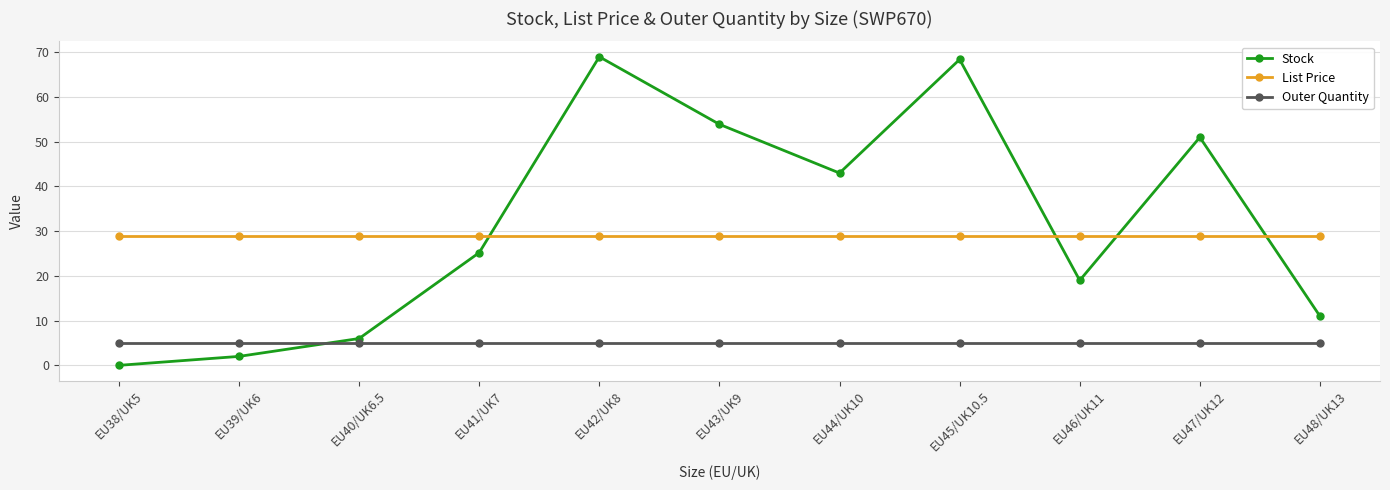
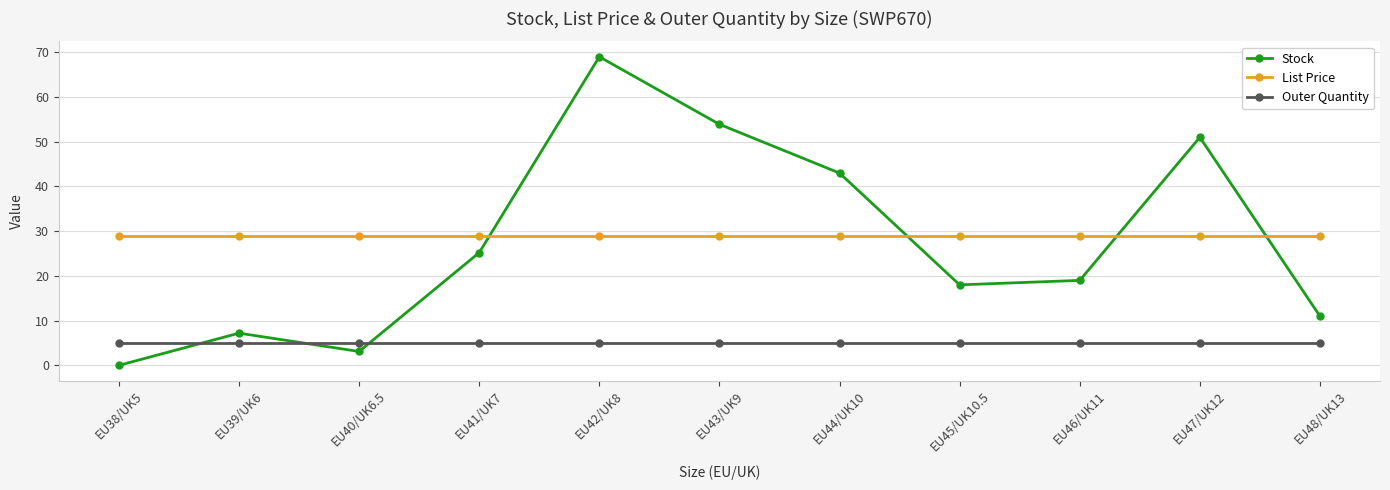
  {
    "Stock": {
      "EU38/UK5": 0,
-     "EU39/UK6": 2,
-     "EU40/UK6.5": 6,
+     "EU39/UK6": 7,
+     "EU40/UK6.5": 3,
      "EU41/UK7": 25,
      "EU42/UK8": 69,
      "EU43/UK9": 54,
      "EU44/UK10": 43,
-     "EU45/UK10.5": 68,
+     "EU45/UK10.5": 18,
      "EU46/UK11": 19,
      "EU47/UK12": 51,
      "EU48/UK13": 11
    },
    "List Price": {
      "EU38/UK5": 29,
      "EU39/UK6": 29,
      "EU40/UK6.5": 29,
      "EU41/UK7": 29,
      "EU42/UK8": 29,
      "EU43/UK9": 29,
      "EU44/UK10": 29,
      "EU45/UK10.5": 29,
      "EU46/UK11": 29,
      "EU47/UK12": 29,
      "EU48/UK13": 29
    },
    "Outer Quantity": {
      "EU38/UK5": 5,
      "EU39/UK6": 5,
      "EU40/UK6.5": 5,
      "EU41/UK7": 5,
      "EU42/UK8": 5,
      "EU43/UK9": 5,
      "EU44/UK10": 5,
      "EU45/UK10.5": 5,
      "EU46/UK11": 5,
      "EU47/UK12": 5,
      "EU48/UK13": 5
    }
  }
